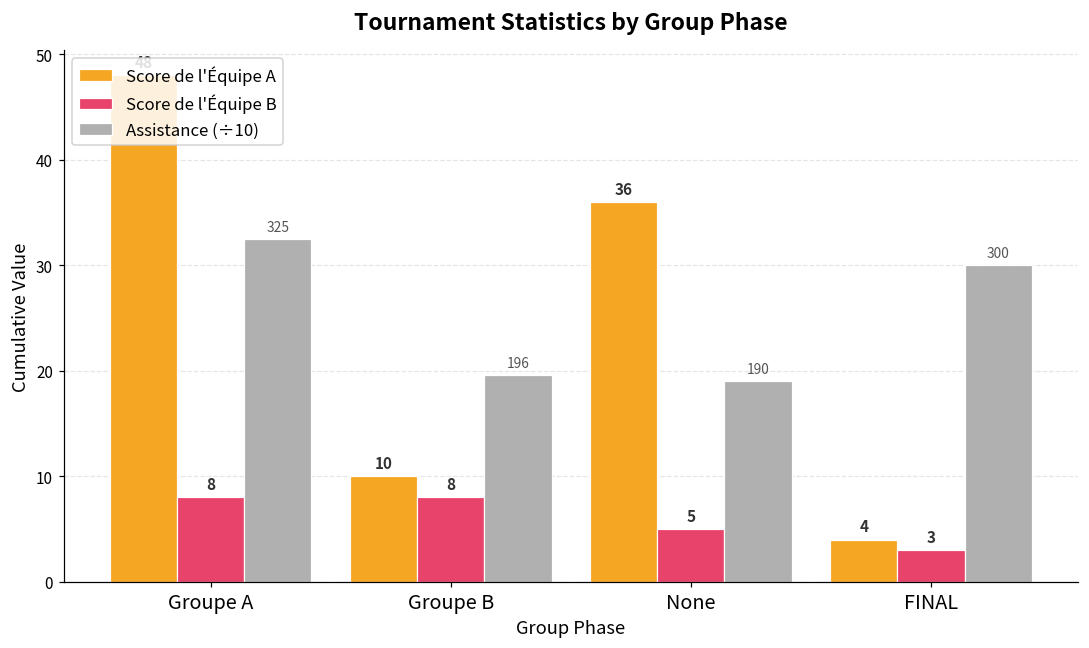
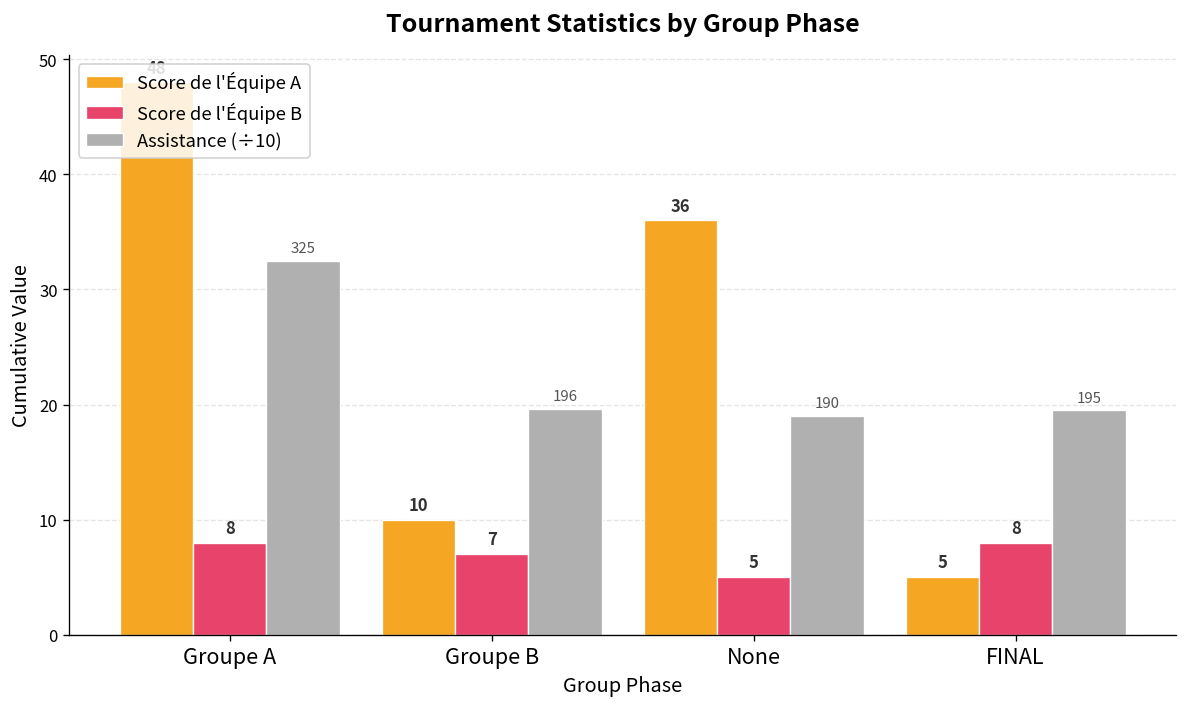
  {
    "Score de l'Équipe A": {
      "Groupe B": 10,
      "None": 36,
-     "FINAL": 4
+     "FINAL": 5
    },
    "Score de l'Équipe B": {
      "Groupe A": 8,
-     "Groupe B": 8,
+     "Groupe B": 7,
      "None": 5,
-     "FINAL": 3
+     "FINAL": 8
    },
    "Assistance (÷10)": {
-     "FINAL": 300
+     "FINAL": 195
    }
  }
